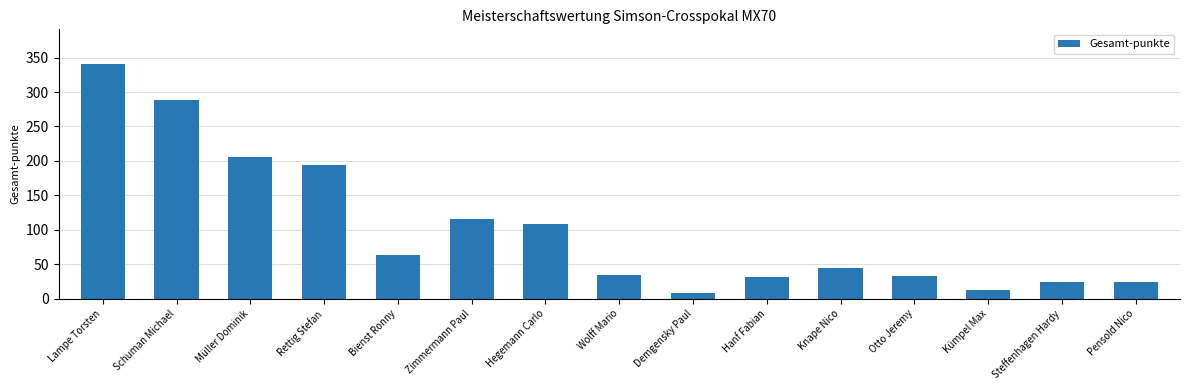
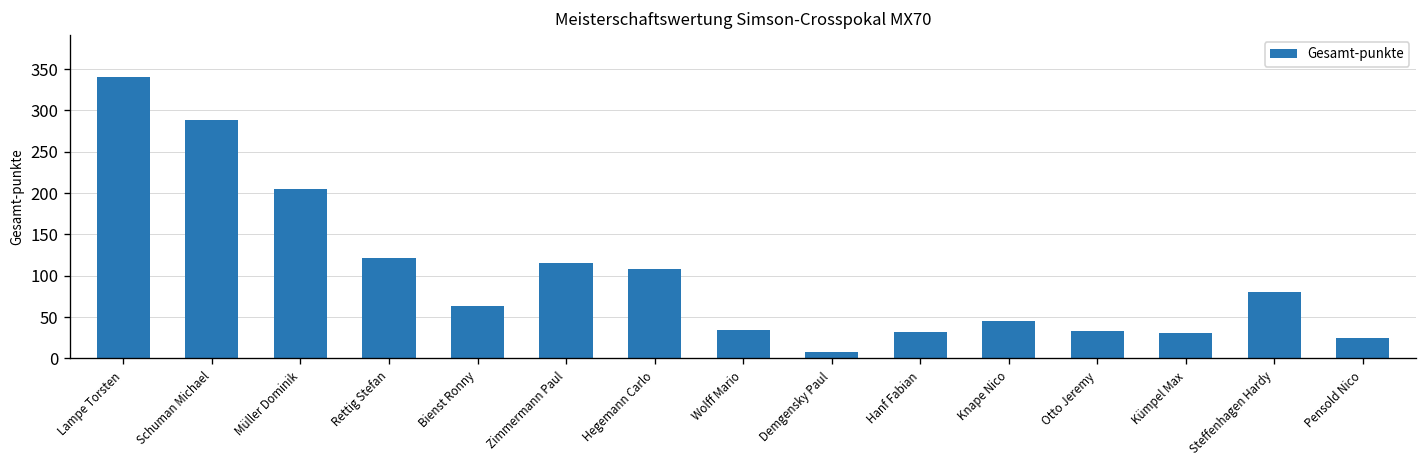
  {
    "Lampe Torsten": 340,
    "Schuman Michael": 290,
    "Müller Dominik": 210,
-   "Rettig Stefan": 190,
+   "Rettig Stefan": 120,
    "Bienst Ronny": 60,
    "Zimmermann Paul": 120,
    "Hegemann Carlo": 110,
    "Wolff Mario": 30,
    "Demgensky Paul": 10,
    "Hanf Fabian": 30,
    "Knape Nico": 50,
    "Otto Jeremy": 30,
-   "Kümpel Max": 10,
-   "Steffenhagen Hardy": 30,
+   "Kümpel Max": 30,
+   "Steffenhagen Hardy": 80,
    "Pensold Nico": 30
  }
